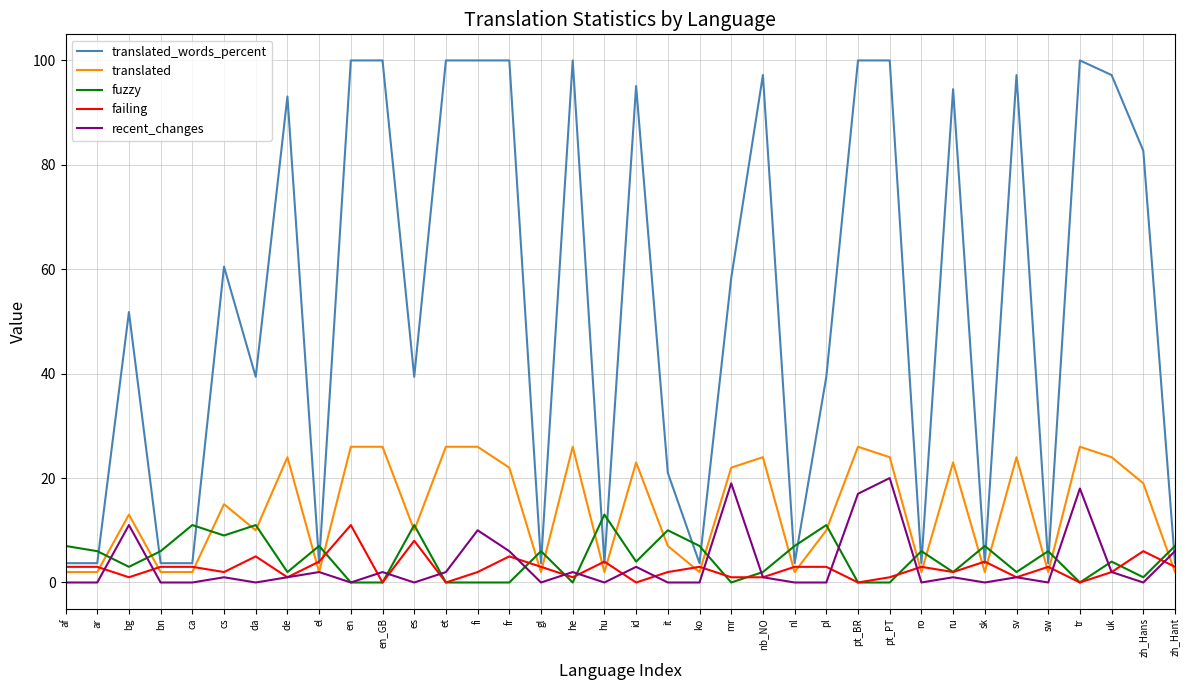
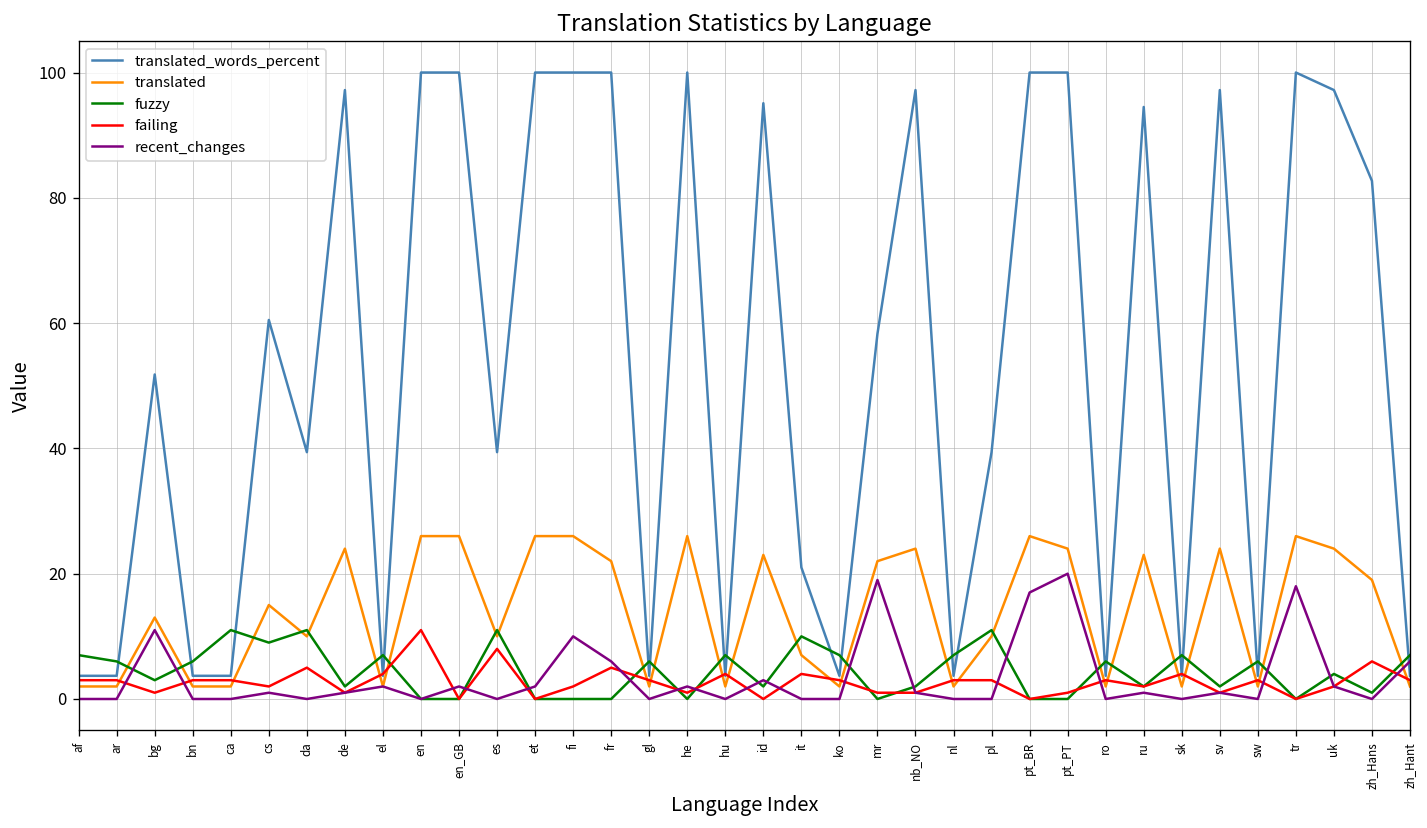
  {
    "translated_words_percent": {
      "af": 4,
      "ar": 4,
      "bg": 52,
      "bn": 4,
      "ca": 4,
      "cs": 61,
      "da": 39,
-     "de": 93,
+     "de": 97,
      "en": 100,
      "en_GB": 100,
      "es": 39,
      "et": 100,
      "fi": 100,
      "fr": 100,
      "gl": 4,
      "he": 100,
      "id": 95,
      "it": 21,
      "ko": 4,
      "mr": 58,
      "nb_NO": 97,
      "nl": 4,
      "pl": 39,
      "pt_BR": 100,
      "pt_PT": 100,
      "ro": 4,
      "ru": 95,
      "sv": 97,
      "sw": 4,
      "tr": 100,
      "uk": 97,
      "zh_Hans": 83,
      "zh_Hant": 4
    },
    "translated": {
      "af": 2,
      "ar": 2,
      "bg": 13,
      "bn": 2,
      "ca": 2,
      "cs": 15,
      "da": 10,
      "de": 24,
      "en": 26,
      "en_GB": 26,
      "es": 10,
      "et": 26,
      "fi": 26,
      "fr": 22,
      "gl": 2,
      "he": 26,
      "hu": 2,
      "id": 23,
      "it": 7,
      "ko": 2,
      "mr": 22,
      "nb_NO": 24,
      "nl": 2,
      "pl": 10,
      "pt_BR": 26,
      "pt_PT": 24,
      "ro": 2,
      "ru": 23,
      "sk": 2,
      "sv": 24,
      "sw": 2,
      "tr": 26,
      "uk": 24,
      "zh_Hans": 19,
      "zh_Hant": 2
    },
    "fuzzy": {
      "af": 7,
      "ar": 6,
      "bg": 3,
      "bn": 6,
      "ca": 11,
      "cs": 9,
      "da": 11,
      "de": 2,
      "el": 7,
      "es": 11,
      "fi": 0,
      "fr": 0,
      "gl": 6,
      "he": 0,
-     "hu": 13,
-     "id": 4,
+     "hu": 7,
+     "id": 2,
      "it": 10,
      "ko": 7,
      "mr": 0,
      "nb_NO": 2,
      "nl": 7,
      "pl": 11,
      "pt_PT": 0,
      "ro": 6,
      "sk": 7,
      "sv": 2,
      "sw": 6,
      "uk": 4,
      "zh_Hans": 1,
      "zh_Hant": 7
    },
    "failing": {
      "af": 3,
      "ar": 3,
      "bg": 1,
      "bn": 3,
      "ca": 3,
      "cs": 2,
      "da": 5,
      "en": 11,
      "es": 8,
      "fi": 2,
      "fr": 5,
      "gl": 3,
      "he": 1,
      "id": 0,
-     "it": 2,
+     "it": 4,
      "ko": 3,
      "mr": 1,
      "nl": 3,
      "pl": 3,
      "pt_PT": 1,
      "ro": 3,
      "sw": 3,
      "zh_Hans": 6,
      "zh_Hant": 3
    },
    "recent_changes": {
      "af": 0,
      "ar": 0,
      "bg": 11,
      "bn": 0,
      "ca": 0,
      "cs": 1,
      "da": 0,
      "en_GB": 2,
      "es": 0,
      "et": 2,
      "fi": 10,
      "fr": 6,
      "gl": 0,
      "he": 2,
      "hu": 0,
      "id": 3,
      "it": 0,
      "ko": 0,
      "mr": 19,
      "nl": 0,
      "pl": 0,
      "pt_BR": 17,
      "pt_PT": 20,
      "ro": 0,
      "ru": 1,
      "sk": 0,
      "sw": 0,
      "tr": 18,
      "zh_Hans": 0,
      "zh_Hant": 6
    }
  }
